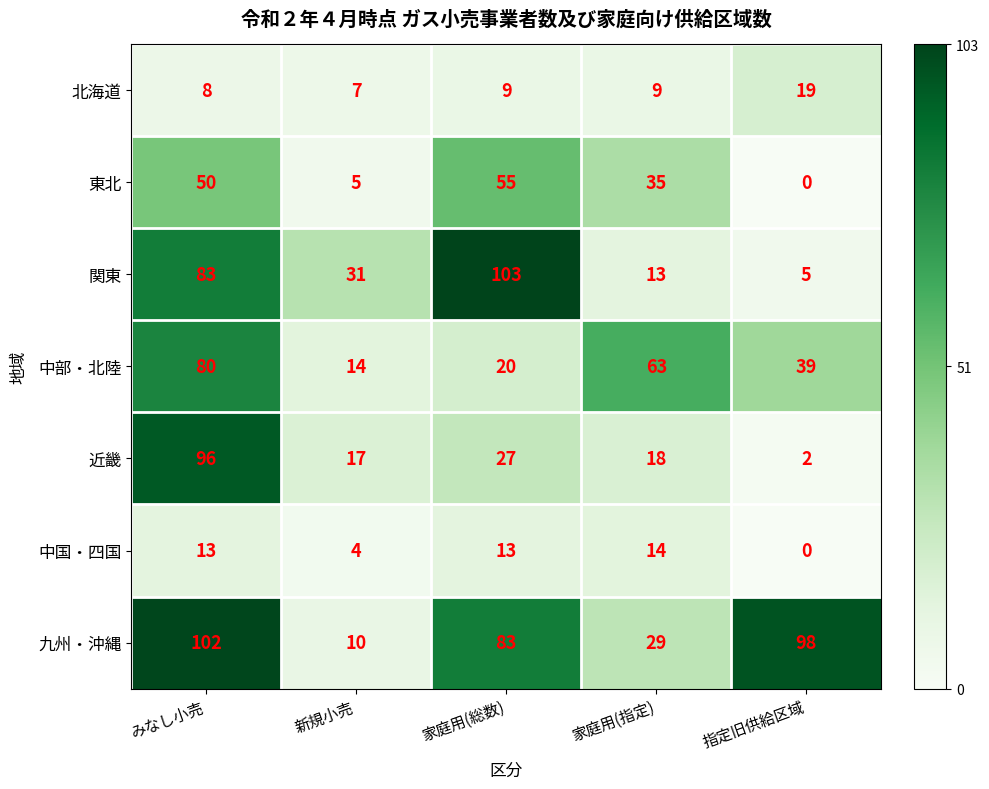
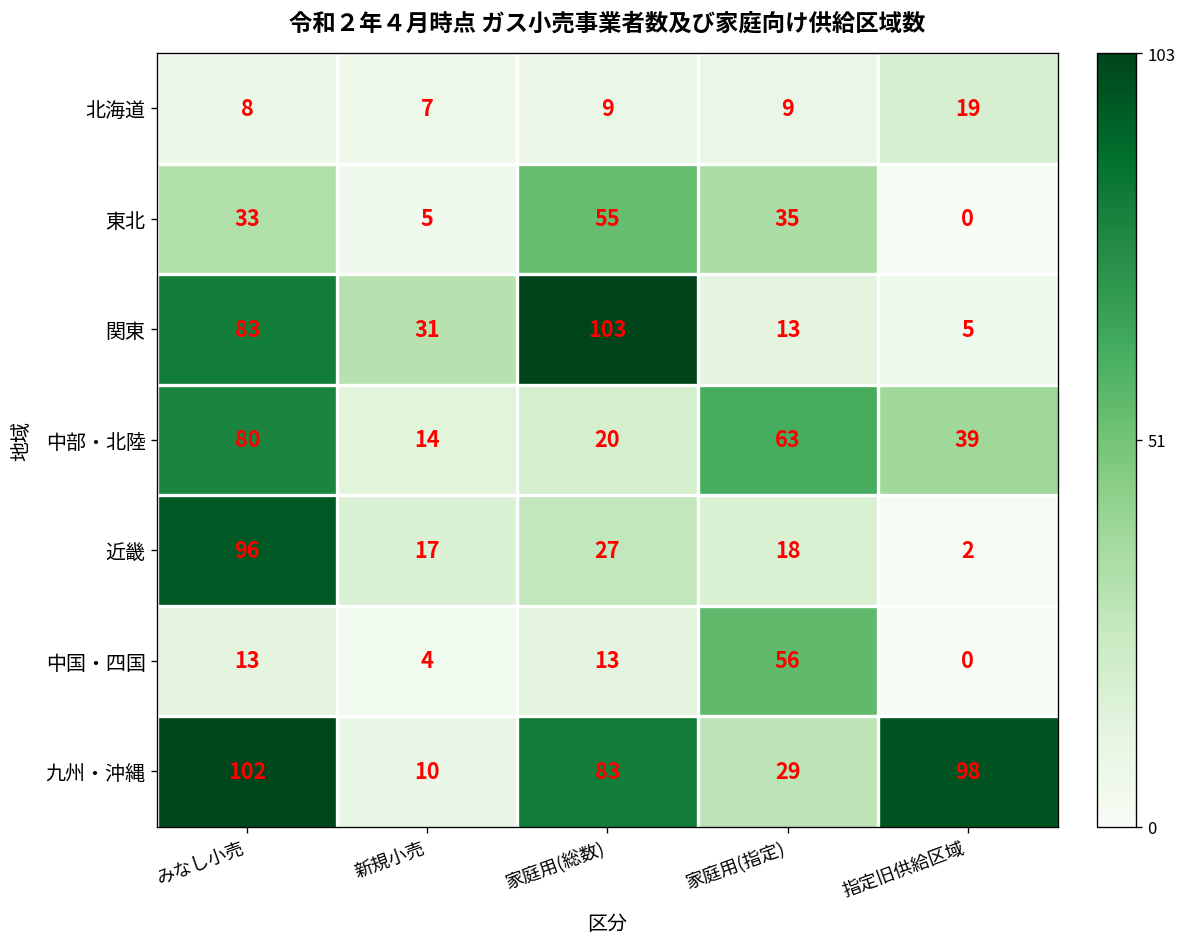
  {
    "北海道": {
      "みなし小売": 8,
      "新規小売": 7,
      "家庭用(総数)": 9,
      "家庭用(指定)": 9,
      "指定旧供給区域": 19
    },
    "東北": {
-     "みなし小売": 50,
+     "みなし小売": 33,
      "新規小売": 5,
      "家庭用(総数)": 55,
      "家庭用(指定)": 35,
      "指定旧供給区域": 0
    },
    "関東": {
      "みなし小売": 83,
      "新規小売": 31,
      "家庭用(総数)": 103,
      "家庭用(指定)": 13,
      "指定旧供給区域": 5
    },
    "中部・北陸": {
      "みなし小売": 80,
      "新規小売": 14,
      "家庭用(総数)": 20,
      "家庭用(指定)": 63,
      "指定旧供給区域": 39
    },
    "近畿": {
      "みなし小売": 96,
      "新規小売": 17,
      "家庭用(総数)": 27,
      "家庭用(指定)": 18,
      "指定旧供給区域": 2
    },
    "中国・四国": {
      "みなし小売": 13,
      "新規小売": 4,
      "家庭用(総数)": 13,
-     "家庭用(指定)": 14,
+     "家庭用(指定)": 56,
      "指定旧供給区域": 0
    },
    "九州・沖縄": {
      "みなし小売": 102,
      "新規小売": 10,
      "家庭用(総数)": 83,
      "家庭用(指定)": 29,
      "指定旧供給区域": 98
    }
  }
